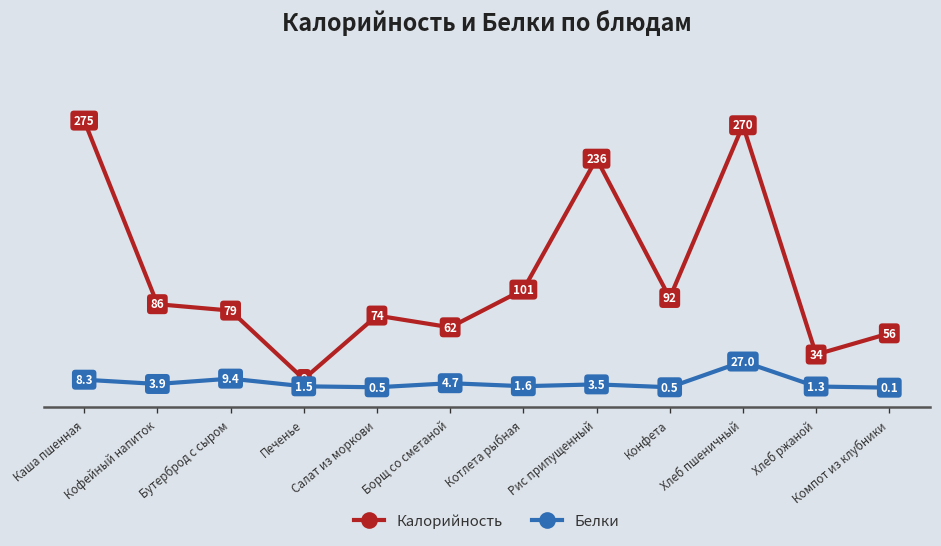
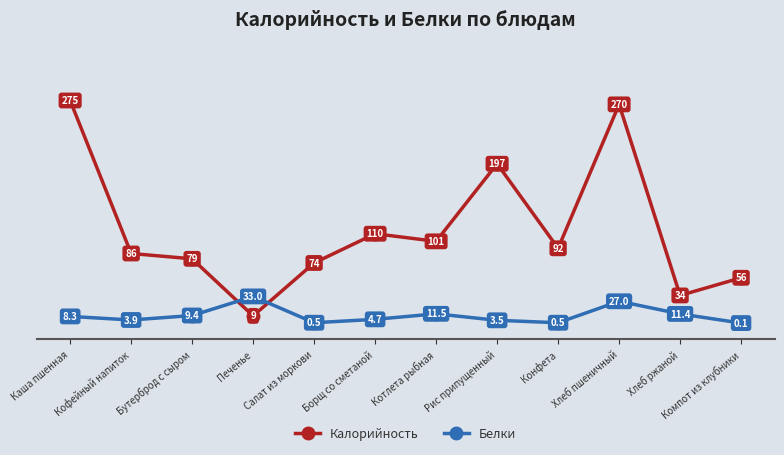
  {
    "Калорийность": {
-     "Борщ со сметаной": 62,
-     "Рис припущенный": 236
+     "Борщ со сметаной": 110,
+     "Рис припущенный": 197
    },
    "Белки": {
-     "Печенье": 1.5,
-     "Котлета рыбная": 1.6,
-     "Хлеб ржаной": 1.3
+     "Печенье": 33.0,
+     "Котлета рыбная": 11.5,
+     "Хлеб ржаной": 11.4
    }
  }
